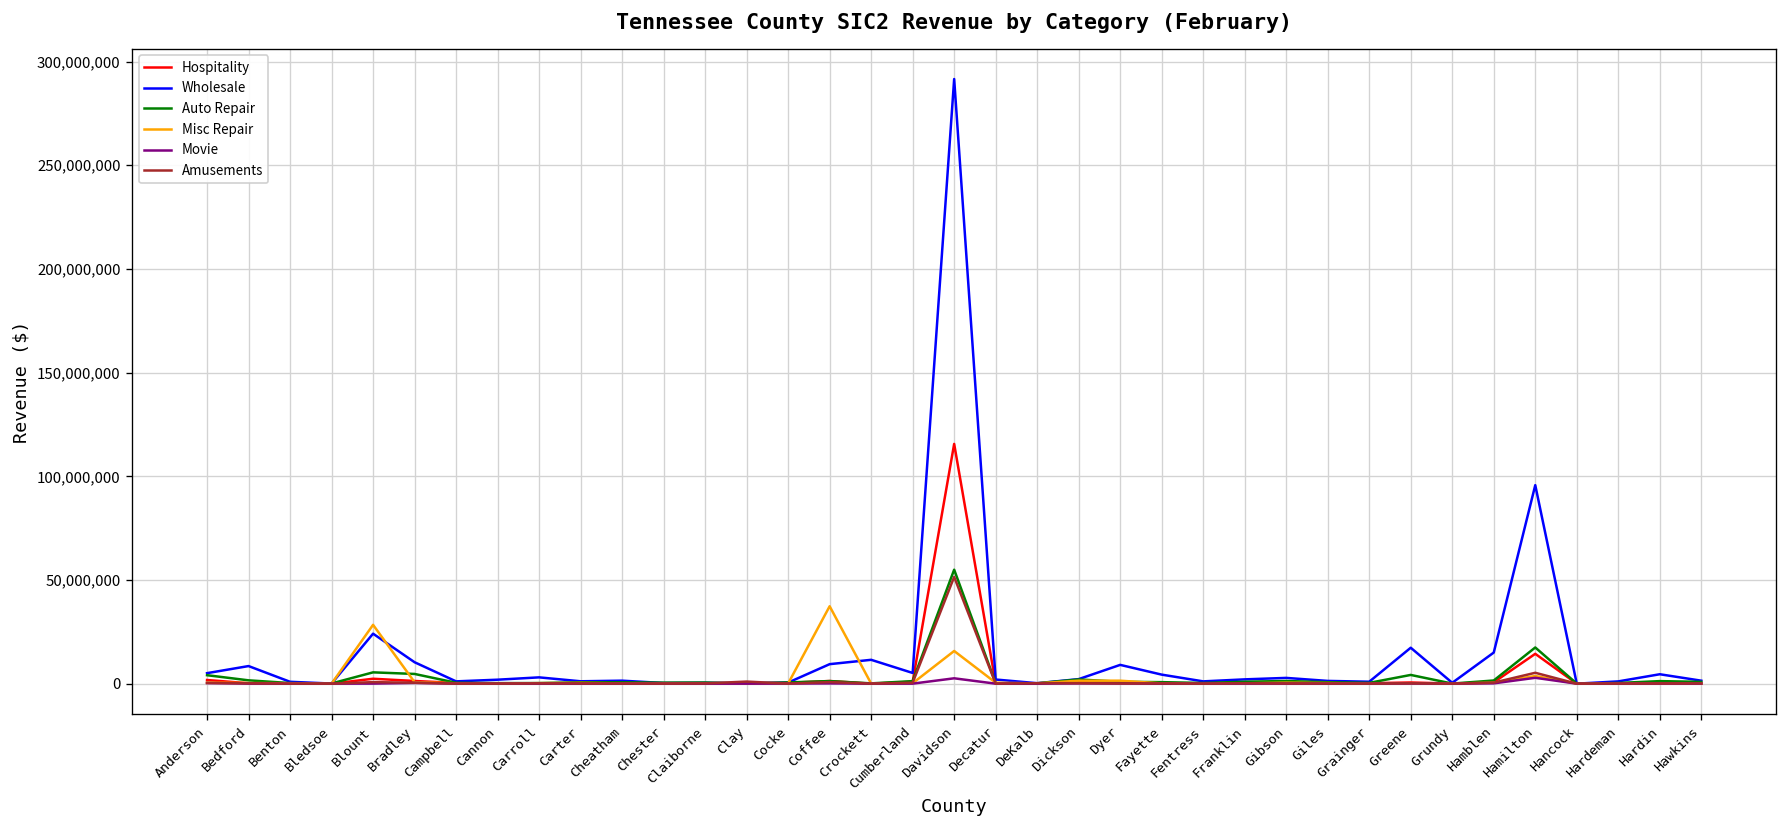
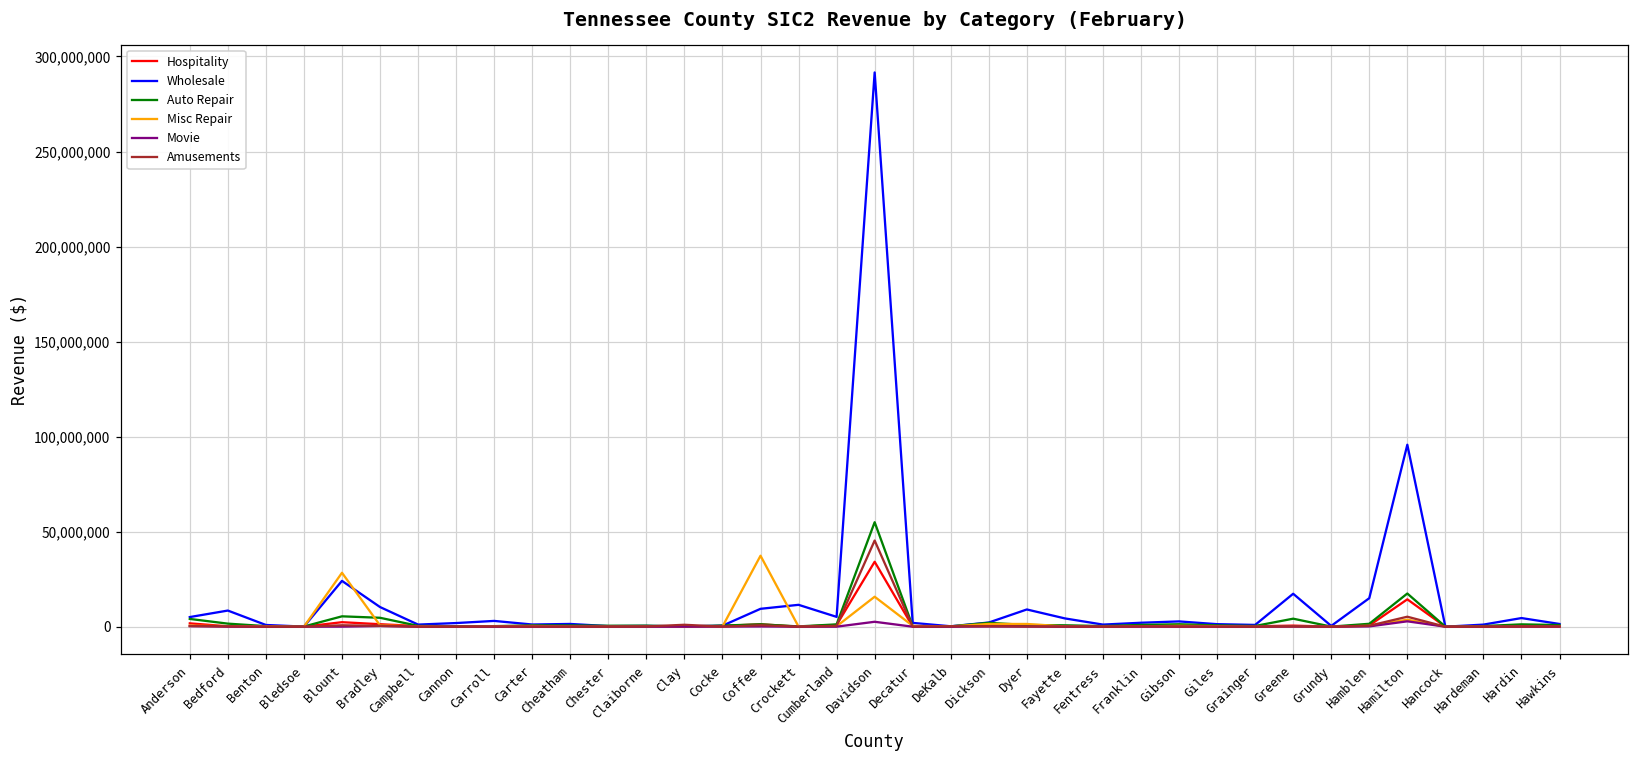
  {
    "Hospitality": {
      "Blount": "2,000,000",
-     "Davidson": "116,000,000",
+     "Davidson": "34,000,000",
      "Hamilton": "14,000,000"
    },
    "Wholesale": {
      "Bedford": "8,000,000",
      "Blount": "24,000,000",
      "Bradley": "10,000,000",
      "Cannon": "2,000,000",
      "Carroll": "3,000,000",
      "Coffee": "9,000,000",
      "Crockett": "12,000,000",
      "Cumberland": "5,000,000",
      "Davidson": "292,000,000",
      "Decatur": "2,000,000",
      "Dyer": "9,000,000",
      "Fayette": "4,000,000",
      "Gibson": "3,000,000",
      "Greene": "17,000,000",
      "Hamblen": "15,000,000",
      "Hamilton": "96,000,000",
      "Hardin": "5,000,000"
    },
    "Auto Repair": {
      "Blount": "5,000,000",
      "Bradley": "5,000,000",
      "Davidson": "55,000,000",
      "Greene": "4,000,000",
      "Hamilton": "17,000,000"
    },
    "Misc Repair": {
      "Blount": "28,000,000",
      "Coffee": "37,000,000",
      "Davidson": "16,000,000"
    },
    "Movie": {
      "Davidson": "3,000,000"
    },
    "Amusements": {
-     "Davidson": "51,000,000",
+     "Davidson": "45,000,000",
      "Hamilton": "5,000,000"
    }
  }
